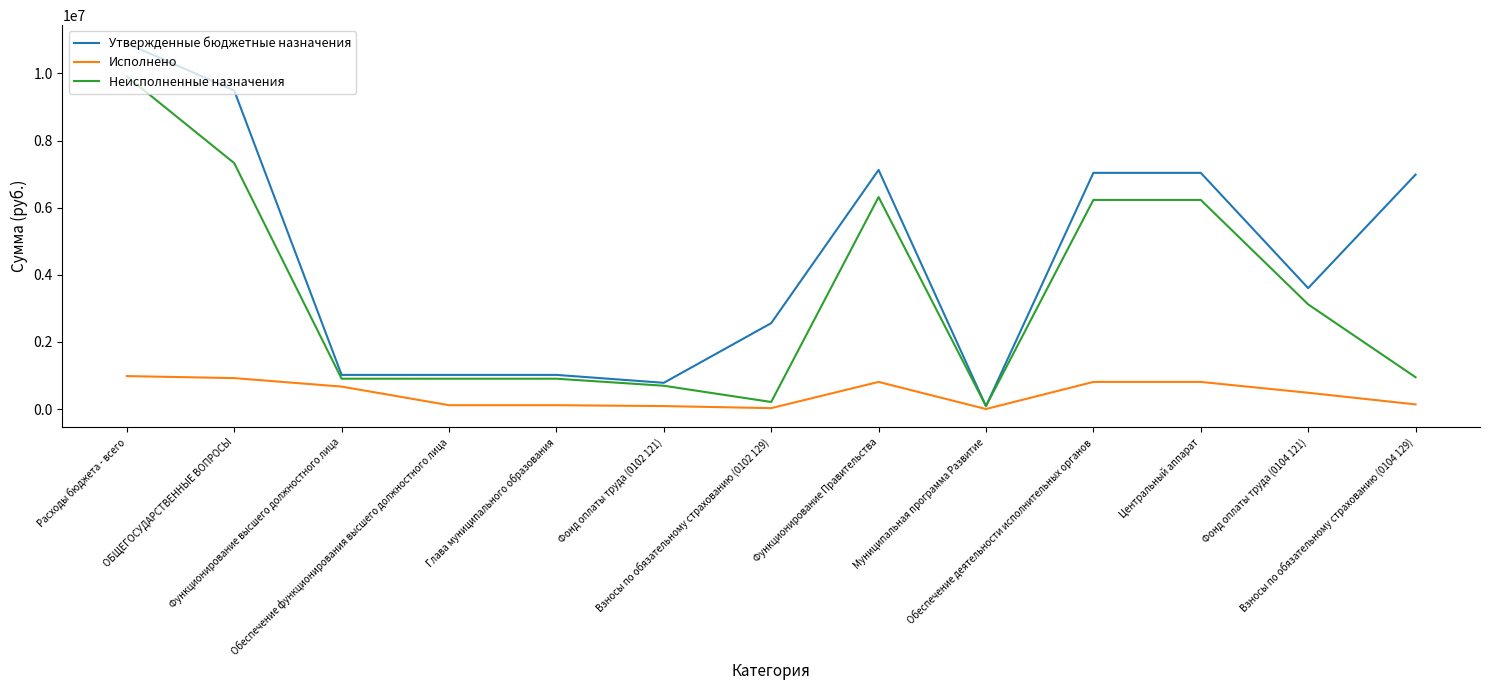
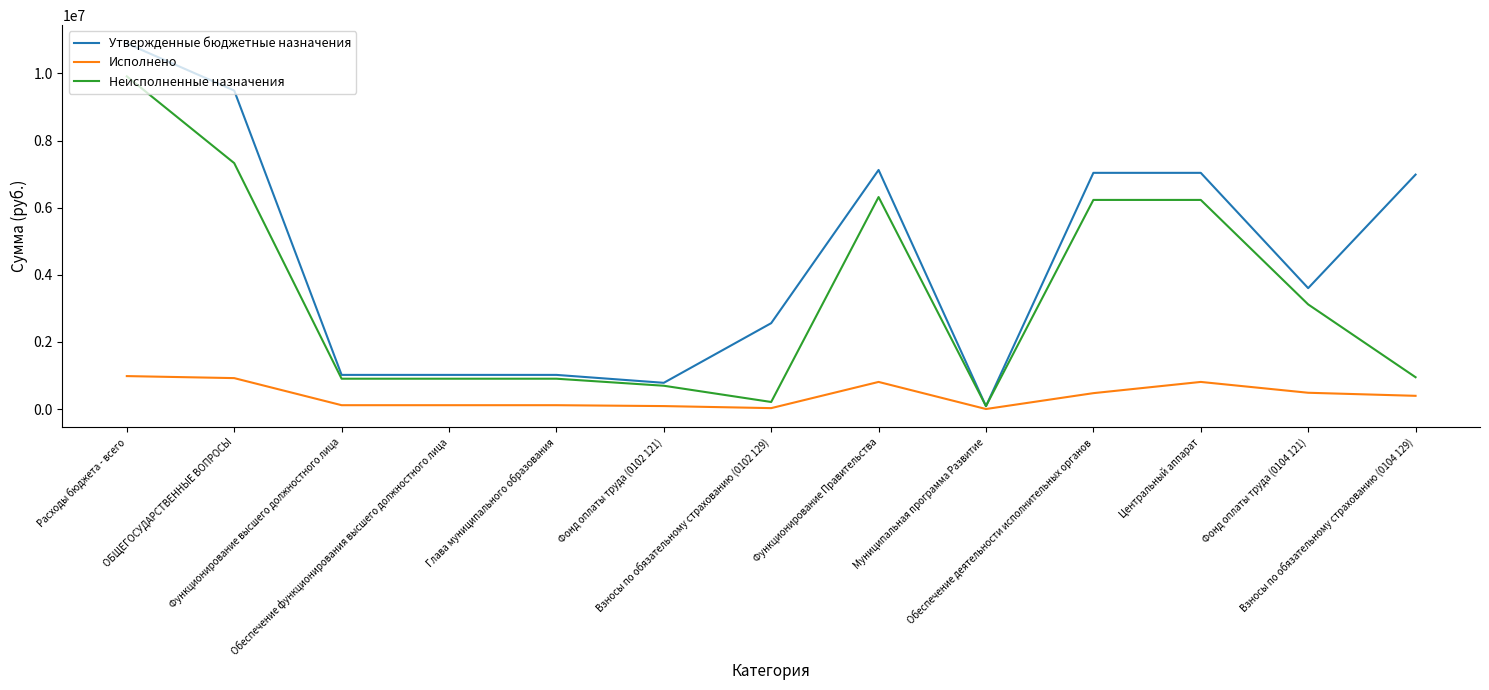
  {
    "Утвержденные бюджетные назначения": {
      "Функционирование высшего должностного лица": 1000000,
      "Обеспечение функционирования высшего должностного лица": 1000000,
      "Глава муниципального образования": 1000000,
      "Фонд оплаты труда (0102 121)": 800000,
      "Взносы по обязательному страхованию (0102 129)": 2600000,
      "Функционирование Правительства": 7100000,
      "Обеспечение деятельности исполнительных органов": 7000000,
      "Центральный аппарат": 7000000,
      "Фонд оплаты труда (0104 121)": 3600000,
      "Взносы по обязательному страхованию (0104 129)": 7000000
    },
    "Исполнено": {
      "Расходы бюджета - всего": 1000000,
      "ОБЩЕГОСУДАРСТВЕННЫЕ ВОПРОСЫ": 900000,
-     "Функционирование высшего должностного лица": 700000,
+     "Функционирование высшего должностного лица": 100000,
      "Обеспечение функционирования высшего должностного лица": 100000,
      "Глава муниципального образования": 100000,
      "Фонд оплаты труда (0102 121)": 100000,
      "Взносы по обязательному страхованию (0102 129)": 0,
      "Функционирование Правительства": 800000,
      "Муниципальная программа Развитие": 0,
-     "Обеспечение деятельности исполнительных органов": 800000,
+     "Обеспечение деятельности исполнительных органов": 500000,
      "Центральный аппарат": 800000,
      "Фонд оплаты труда (0104 121)": 500000,
-     "Взносы по обязательному страхованию (0104 129)": 100000
+     "Взносы по обязательному страхованию (0104 129)": 400000
    },
    "Неисполненные назначения": {
      "ОБЩЕГОСУДАРСТВЕННЫЕ ВОПРОСЫ": 7300000,
      "Функционирование высшего должностного лица": 900000,
      "Обеспечение функционирования высшего должностного лица": 900000,
      "Глава муниципального образования": 900000,
      "Фонд оплаты труда (0102 121)": 700000,
      "Взносы по обязательному страхованию (0102 129)": 200000,
      "Функционирование Правительства": 6300000,
      "Обеспечение деятельности исполнительных органов": 6200000,
      "Центральный аппарат": 6200000,
      "Фонд оплаты труда (0104 121)": 3100000,
      "Взносы по обязательному страхованию (0104 129)": 900000
    }
  }
